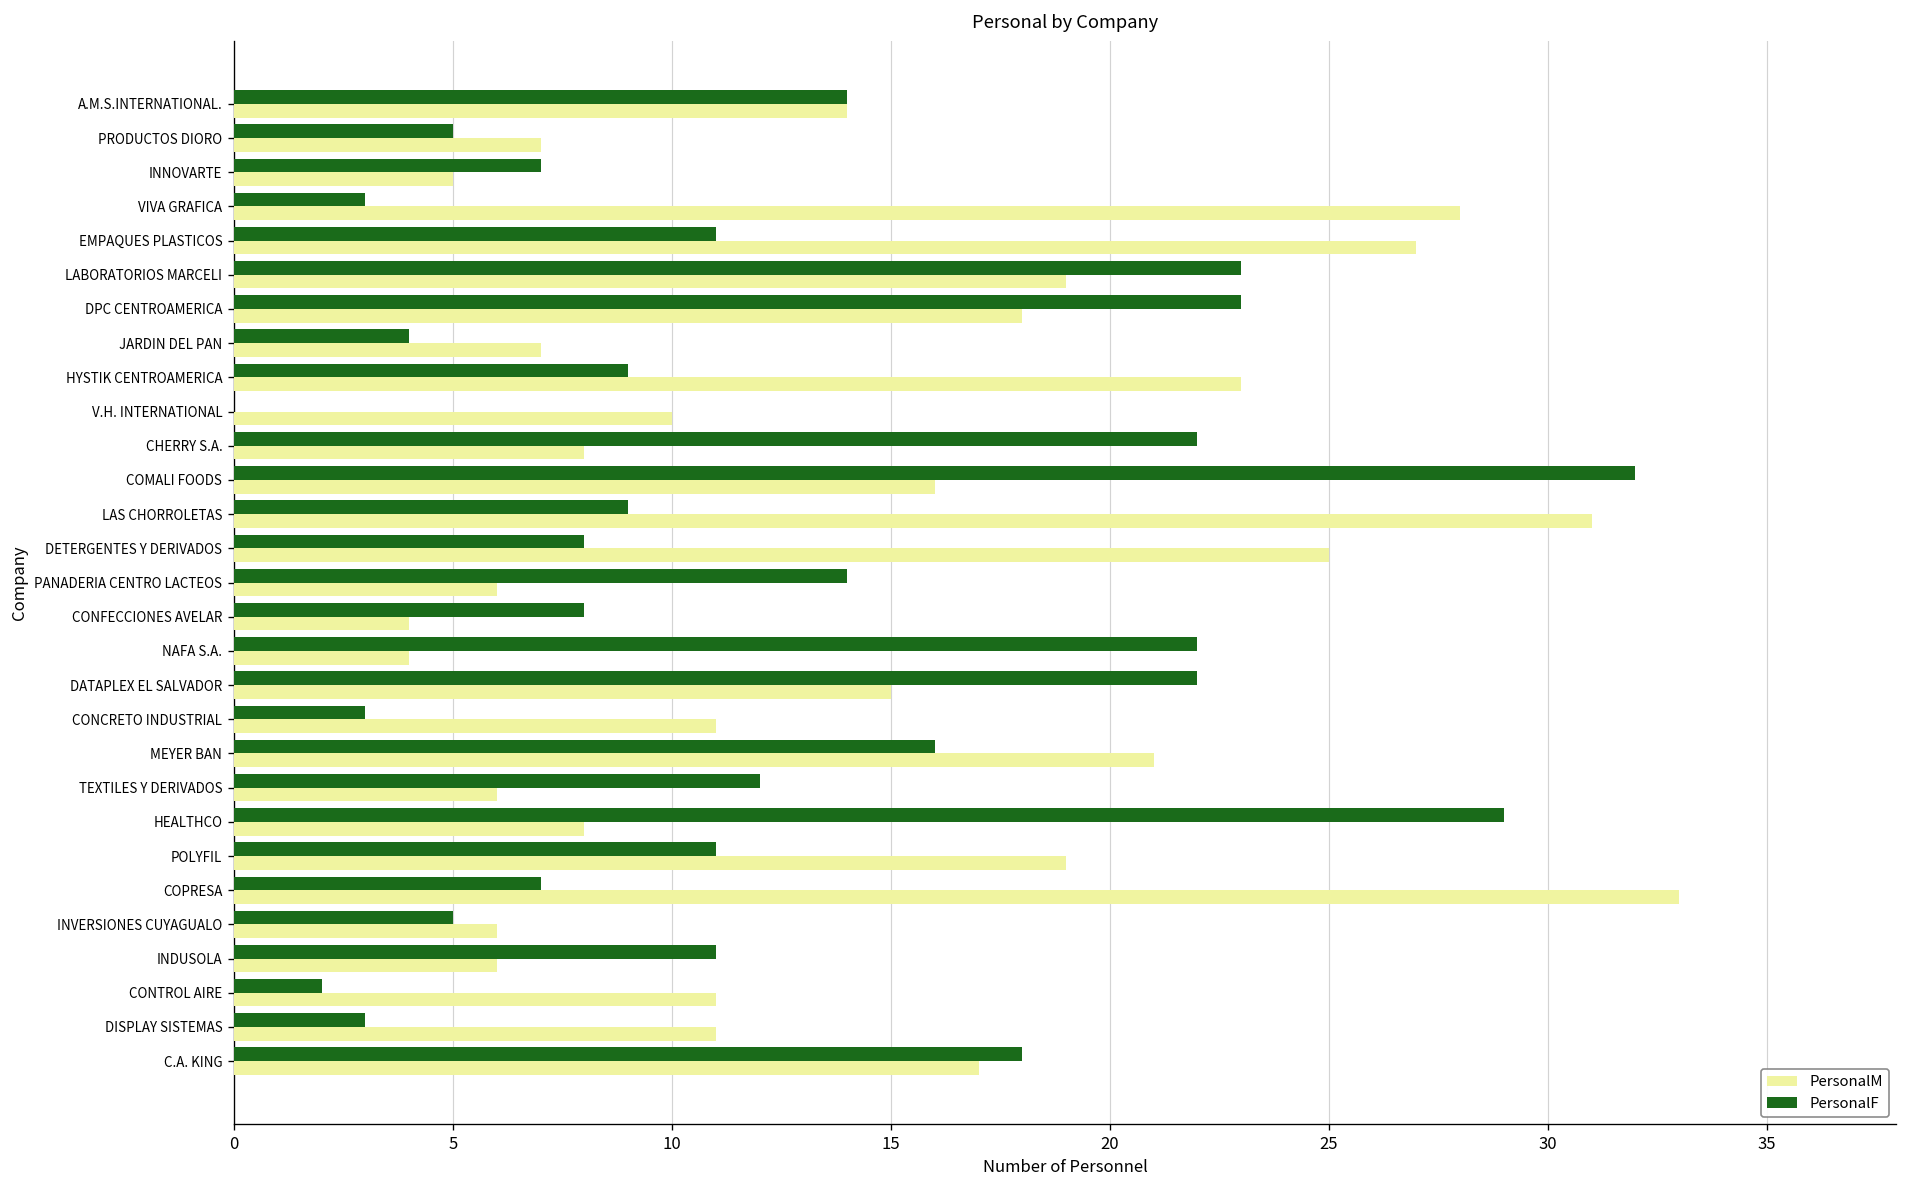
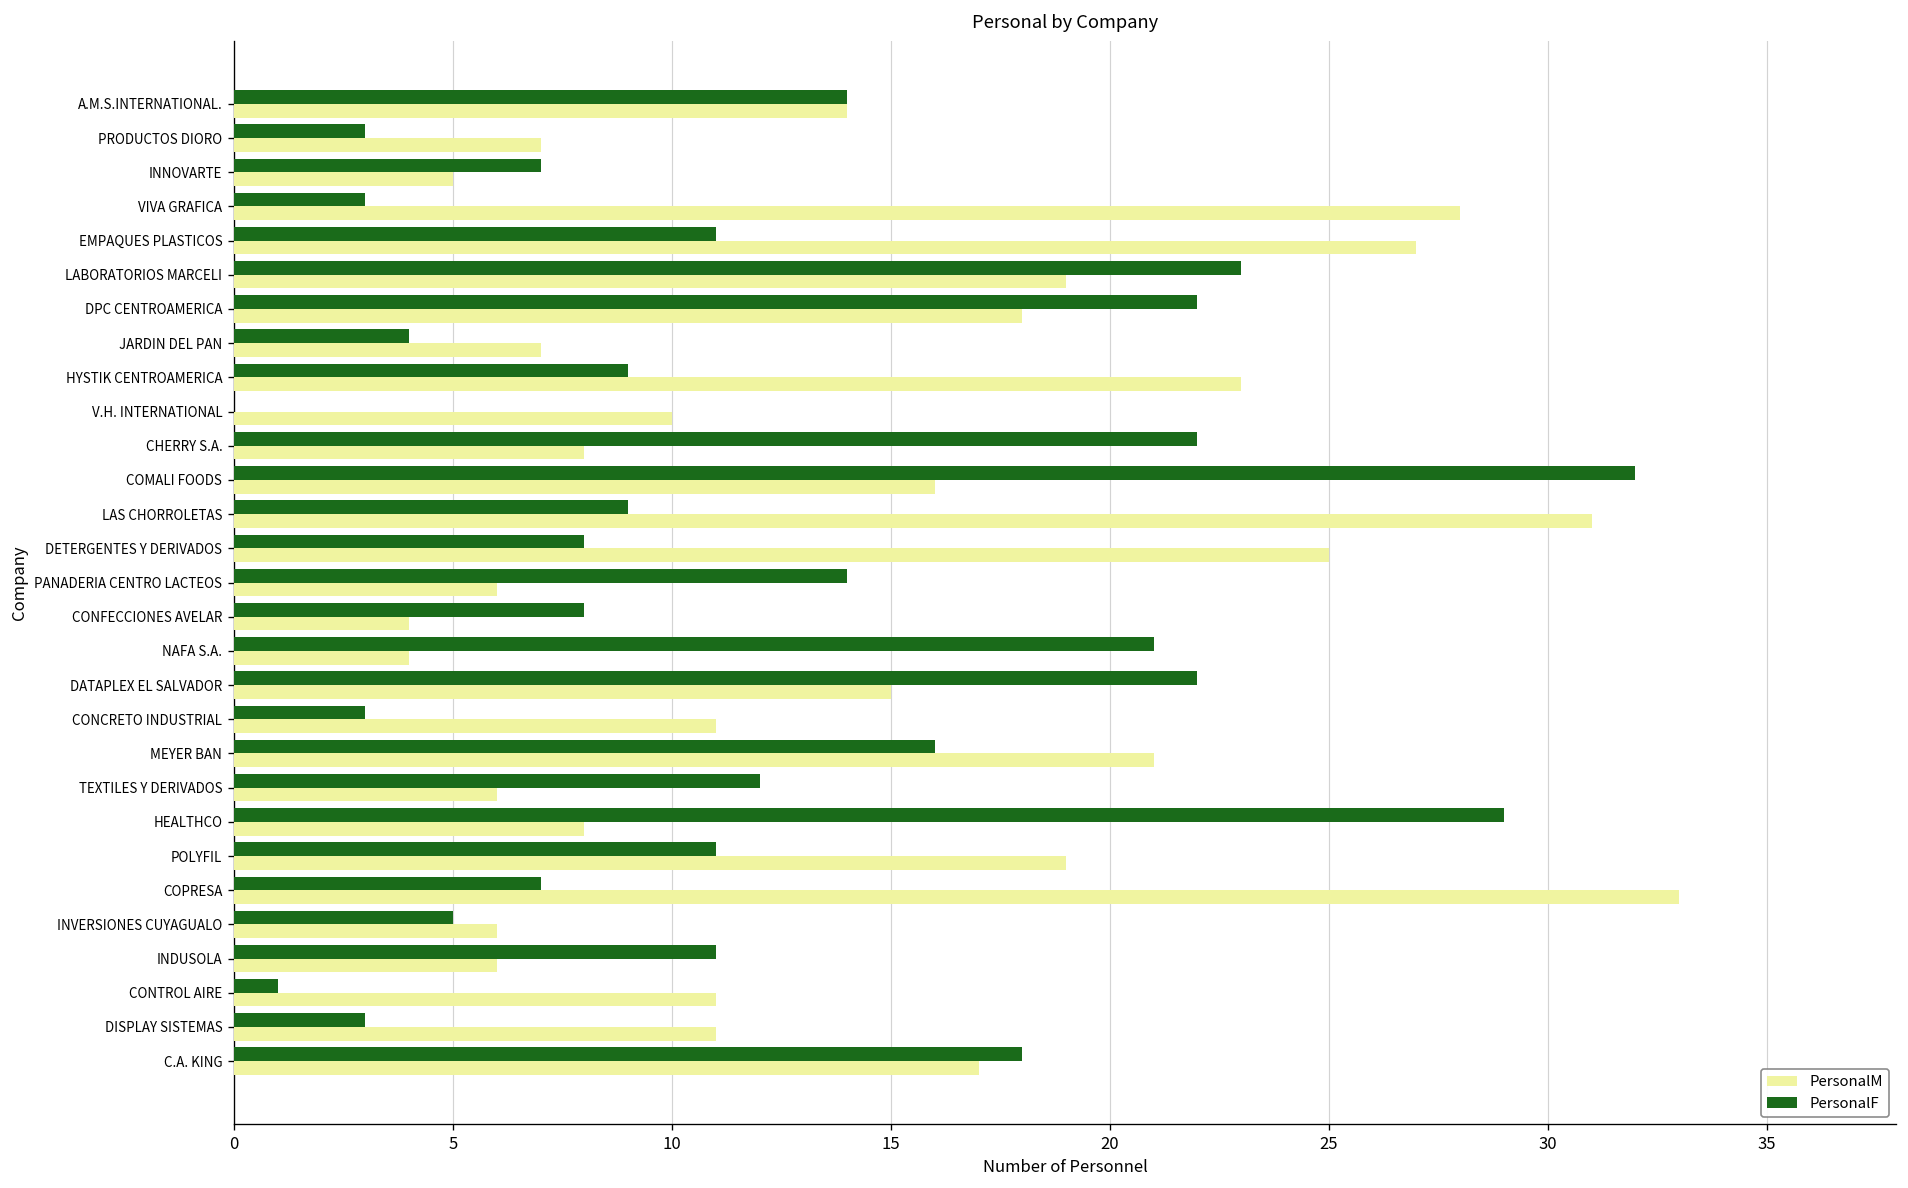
  {
    "PersonalM": {
      "A.M.S.INTERNATIONAL.": 14,
      "PRODUCTOS DIORO": 7,
      "INNOVARTE": 5,
      "VIVA GRAFICA": 28,
      "EMPAQUES PLASTICOS": 27,
      "LABORATORIOS MARCELI": 19,
      "DPC CENTROAMERICA": 18,
      "JARDIN DEL PAN": 7,
      "HYSTIK CENTROAMERICA": 23,
      "V.H. INTERNATIONAL": 10,
      "CHERRY S.A.": 8,
      "COMALI FOODS": 16,
      "LAS CHORROLETAS": 31,
      "DETERGENTES Y DERIVADOS": 25,
      "PANADERIA CENTRO LACTEOS": 6,
      "CONFECCIONES AVELAR": 4,
      "NAFA S.A.": 4,
      "DATAPLEX EL SALVADOR": 15,
      "CONCRETO INDUSTRIAL": 11,
      "MEYER BAN": 21,
      "TEXTILES Y DERIVADOS": 6,
      "HEALTHCO": 8,
      "POLYFIL": 19,
      "COPRESA": 33,
      "INVERSIONES CUYAGUALO": 6,
      "INDUSOLA": 6,
      "CONTROL AIRE": 11,
      "DISPLAY SISTEMAS": 11,
      "C.A. KING": 17
    },
    "PersonalF": {
      "A.M.S.INTERNATIONAL.": 14,
-     "PRODUCTOS DIORO": 5,
+     "PRODUCTOS DIORO": 3,
      "INNOVARTE": 7,
      "VIVA GRAFICA": 3,
      "EMPAQUES PLASTICOS": 11,
      "LABORATORIOS MARCELI": 23,
-     "DPC CENTROAMERICA": 23,
+     "DPC CENTROAMERICA": 22,
      "JARDIN DEL PAN": 4,
      "HYSTIK CENTROAMERICA": 9,
      "V.H. INTERNATIONAL": 0,
      "CHERRY S.A.": 22,
      "COMALI FOODS": 32,
      "LAS CHORROLETAS": 9,
      "DETERGENTES Y DERIVADOS": 8,
      "PANADERIA CENTRO LACTEOS": 14,
      "CONFECCIONES AVELAR": 8,
-     "NAFA S.A.": 22,
+     "NAFA S.A.": 21,
      "DATAPLEX EL SALVADOR": 22,
      "CONCRETO INDUSTRIAL": 3,
      "MEYER BAN": 16,
      "TEXTILES Y DERIVADOS": 12,
      "HEALTHCO": 29,
      "POLYFIL": 11,
      "COPRESA": 7,
      "INVERSIONES CUYAGUALO": 5,
      "INDUSOLA": 11,
-     "CONTROL AIRE": 2,
+     "CONTROL AIRE": 1,
      "DISPLAY SISTEMAS": 3,
      "C.A. KING": 18
    }
  }
